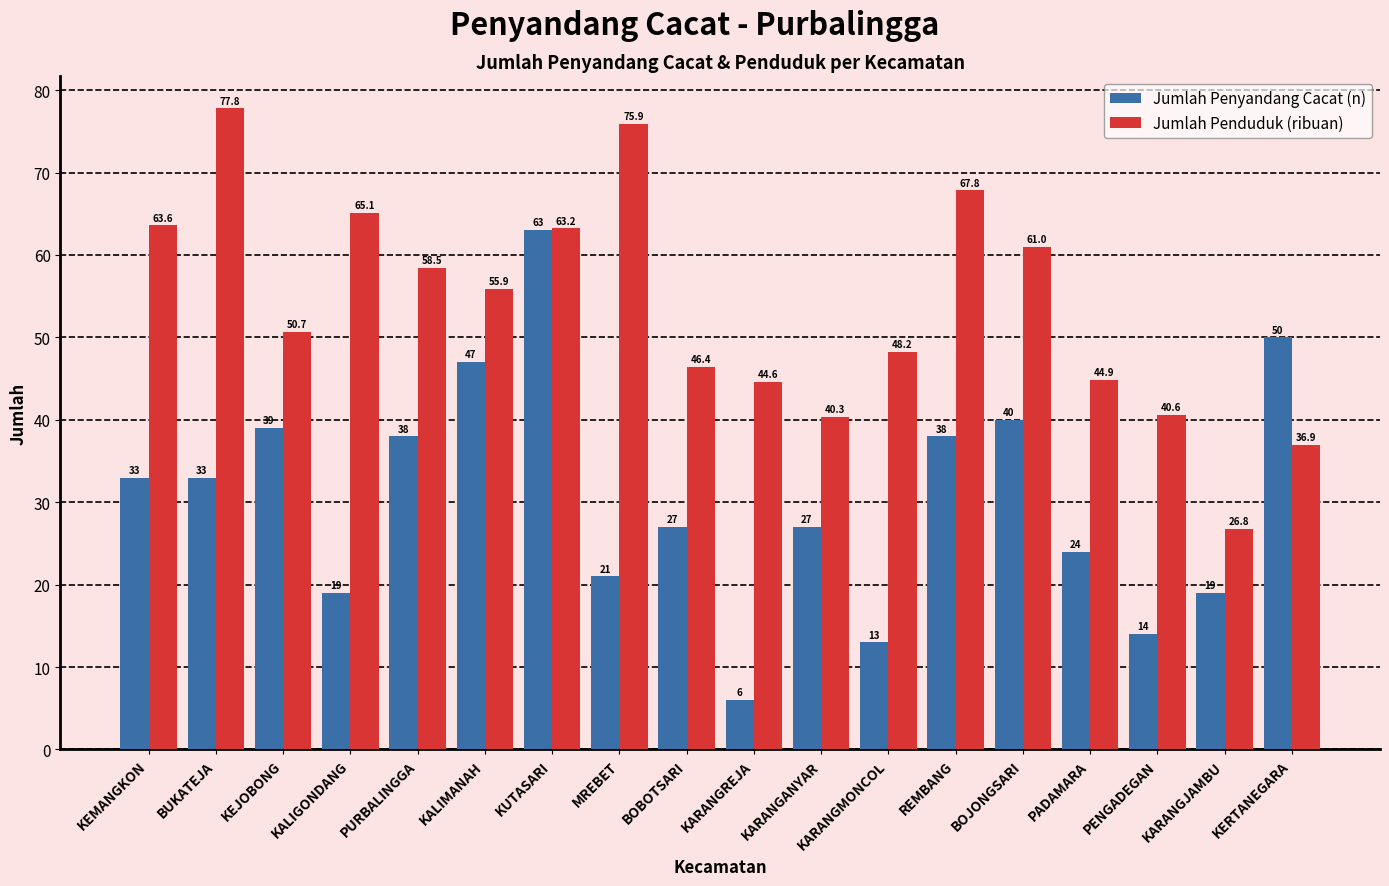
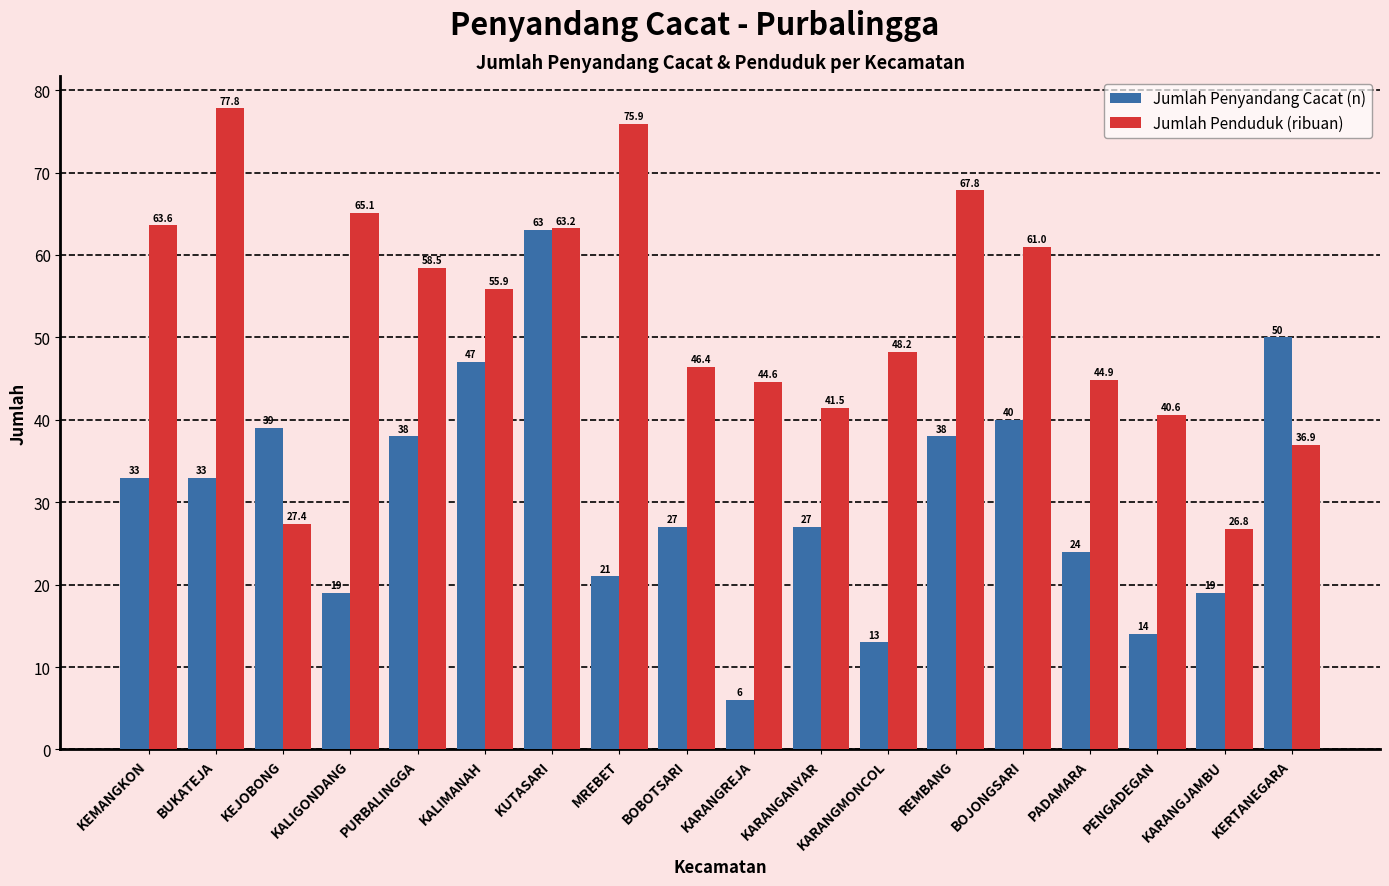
  {
    "Jumlah Penyandang Cacat (n)": {
      "KEMANGKON": 33,
      "BUKATEJA": 33,
      "KEJOBONG": 39,
      "KALIGONDANG": 19,
      "PURBALINGGA": 38,
      "KALIMANAH": 47,
      "KUTASARI": 63,
      "MREBET": 21,
      "BOBOTSARI": 27,
      "KARANGREJA": 6,
      "KARANGANYAR": 27,
      "KARANGMONCOL": 13,
      "REMBANG": 38,
      "BOJONGSARI": 40,
      "PADAMARA": 24,
      "PENGADEGAN": 14,
      "KARANGJAMBU": 19,
      "KERTANEGARA": 50
    },
    "Jumlah Penduduk (ribuan)": {
      "KEMANGKON": 63.6,
      "BUKATEJA": 77.8,
-     "KEJOBONG": 50.7,
+     "KEJOBONG": 27.4,
      "KALIGONDANG": 65.1,
      "PURBALINGGA": 58.5,
      "KALIMANAH": 55.9,
      "KUTASARI": 63.2,
      "MREBET": 75.9,
      "BOBOTSARI": 46.4,
      "KARANGREJA": 44.6,
-     "KARANGANYAR": 40.3,
+     "KARANGANYAR": 41.5,
      "KARANGMONCOL": 48.2,
      "REMBANG": 67.8,
      "BOJONGSARI": 61.0,
      "PADAMARA": 44.9,
      "PENGADEGAN": 40.6,
      "KARANGJAMBU": 26.8,
      "KERTANEGARA": 36.9
    }
  }
